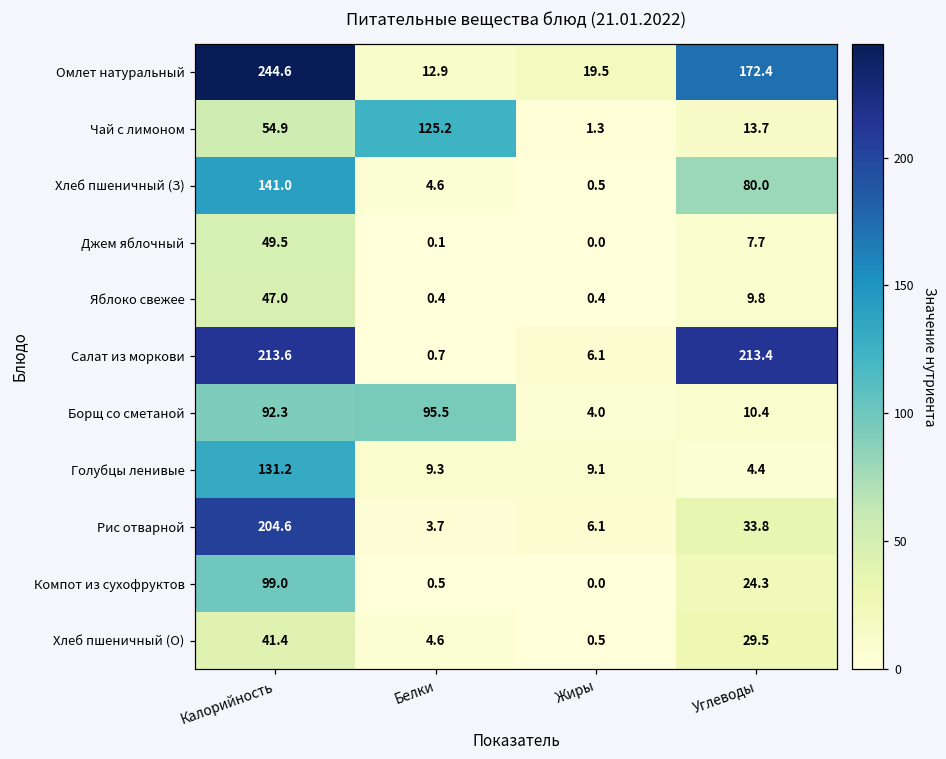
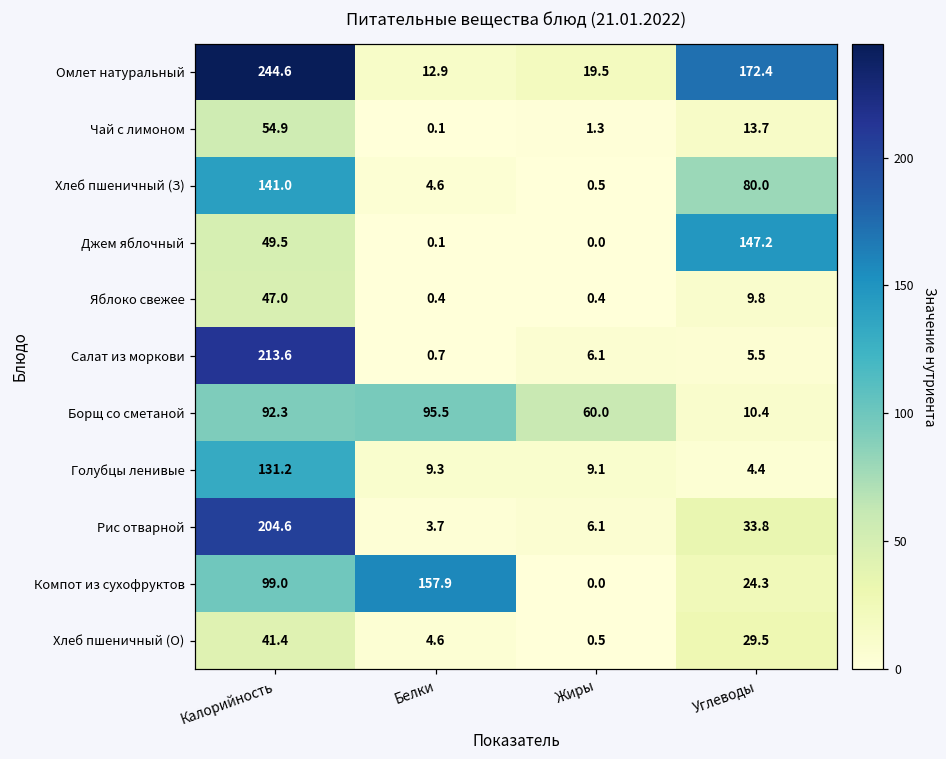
  {
    "Омлет натуральный": {
      "Калорийность": 244.6,
      "Белки": 12.9,
      "Жиры": 19.5,
      "Углеводы": 172.4
    },
    "Чай с лимоном": {
      "Калорийность": 54.9,
-     "Белки": 125.2,
+     "Белки": 0.1,
      "Жиры": 1.3,
      "Углеводы": 13.7
    },
    "Хлеб пшеничный (З)": {
      "Калорийность": 141.0,
      "Белки": 4.6,
      "Жиры": 0.5,
      "Углеводы": 80.0
    },
    "Джем яблочный": {
      "Калорийность": 49.5,
      "Белки": 0.1,
      "Жиры": 0.0,
-     "Углеводы": 7.7
+     "Углеводы": 147.2
    },
    "Яблоко свежее": {
      "Калорийность": 47.0,
      "Белки": 0.4,
      "Жиры": 0.4,
      "Углеводы": 9.8
    },
    "Салат из моркови": {
      "Калорийность": 213.6,
      "Белки": 0.7,
      "Жиры": 6.1,
-     "Углеводы": 213.4
+     "Углеводы": 5.5
    },
    "Борщ со сметаной": {
      "Калорийность": 92.3,
      "Белки": 95.5,
-     "Жиры": 4.0,
+     "Жиры": 60.0,
      "Углеводы": 10.4
    },
    "Голубцы ленивые": {
      "Калорийность": 131.2,
      "Белки": 9.3,
      "Жиры": 9.1,
      "Углеводы": 4.4
    },
    "Рис отварной": {
      "Калорийность": 204.6,
      "Белки": 3.7,
      "Жиры": 6.1,
      "Углеводы": 33.8
    },
    "Компот из сухофруктов": {
      "Калорийность": 99.0,
-     "Белки": 0.5,
+     "Белки": 157.9,
      "Жиры": 0.0,
      "Углеводы": 24.3
    },
    "Хлеб пшеничный (О)": {
      "Калорийность": 41.4,
      "Белки": 4.6,
      "Жиры": 0.5,
      "Углеводы": 29.5
    }
  }
